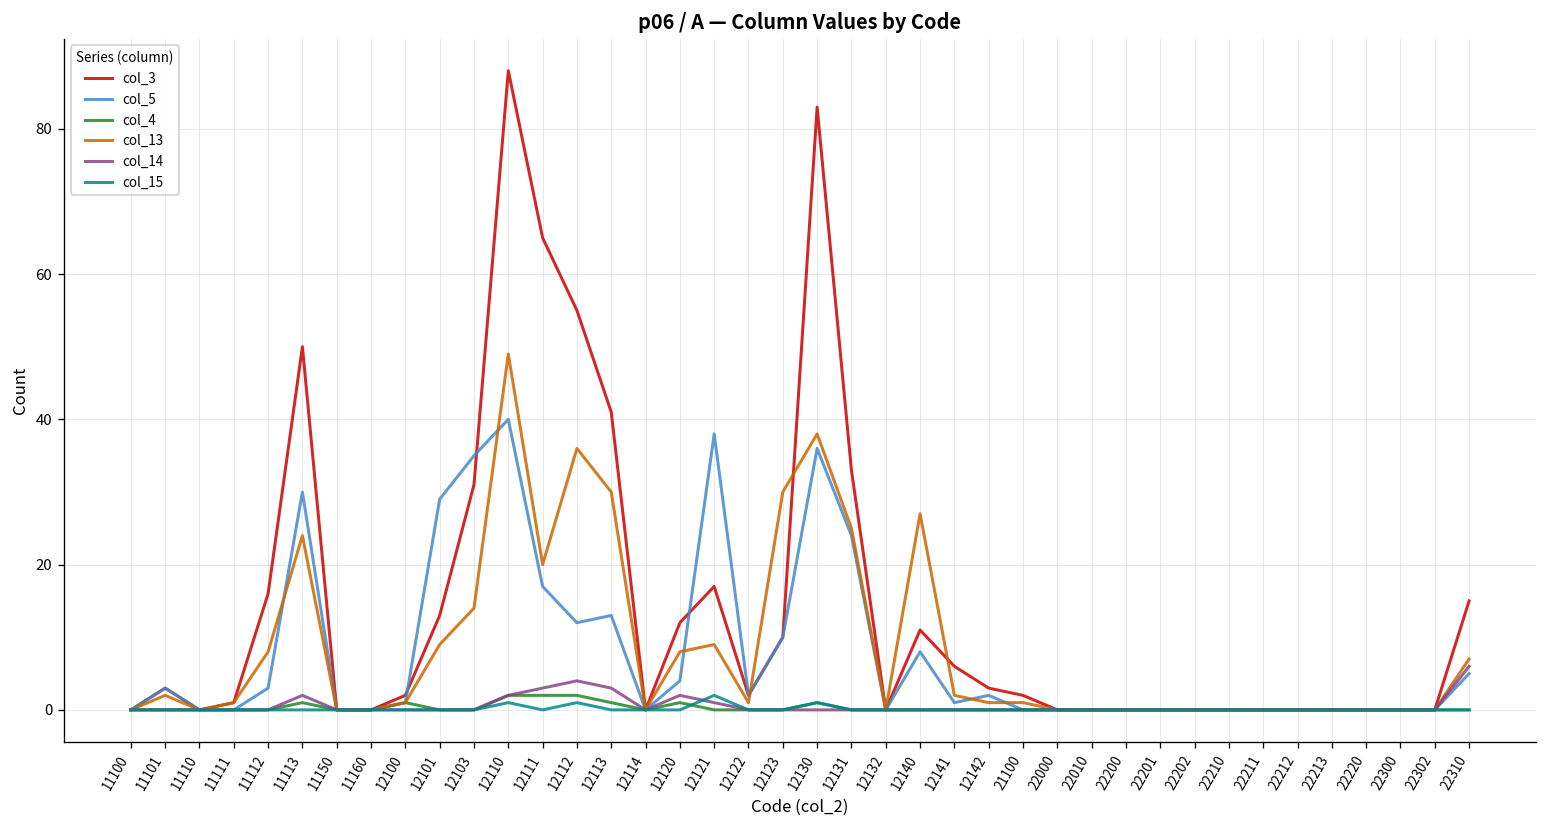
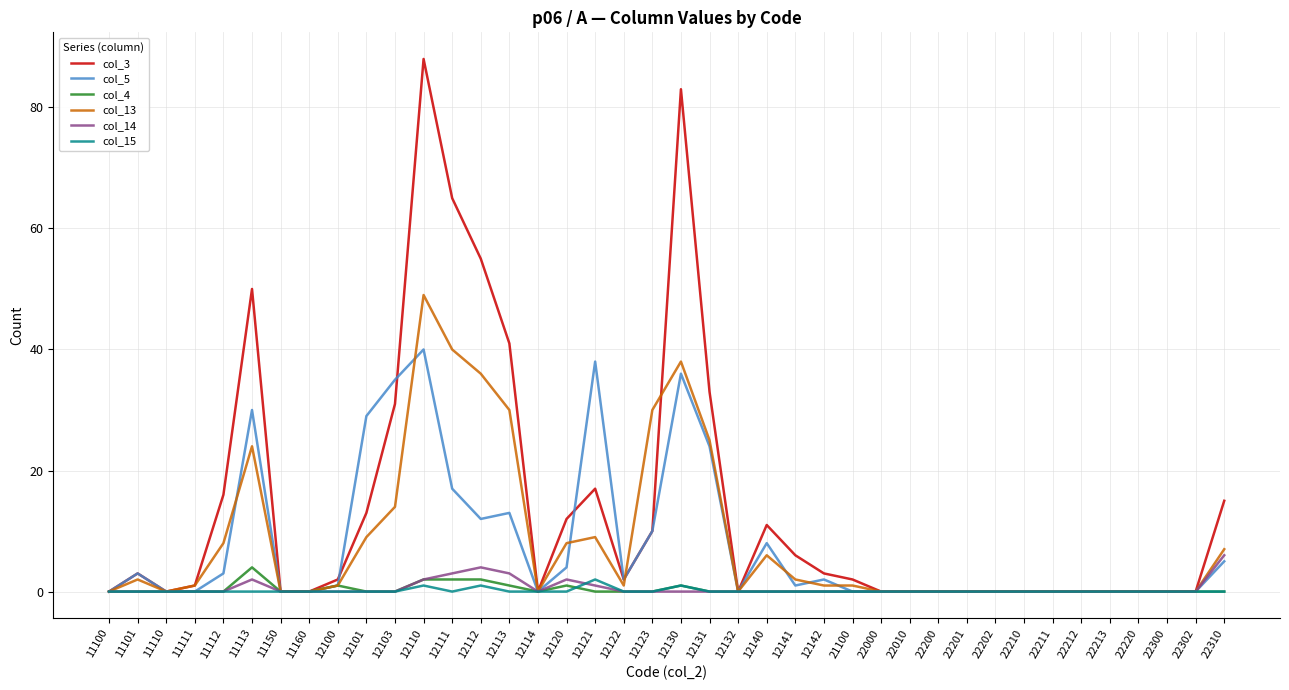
  {
    "col_3": {
      "11112": 16,
      "11113": 50,
      "12100": 2,
      "12101": 13,
      "12103": 31,
      "12110": 88,
      "12111": 65,
      "12112": 55,
      "12113": 41,
      "12120": 12,
      "12121": 17,
      "12130": 83,
      "12131": 33,
      "12140": 11,
      "12141": 6,
      "12142": 3,
      "21100": 2,
      "22310": 15
    },
    "col_5": {
      "11112": 3,
      "11113": 30,
      "12101": 29,
      "12103": 35,
      "12110": 40,
      "12111": 17,
      "12112": 12,
      "12113": 13,
      "12120": 4,
      "12121": 38,
      "12130": 36,
      "12131": 24,
      "12140": 8,
      "12141": 1,
      "12142": 2,
      "22310": 5
    },
    "col_4": {
-     "11113": 1,
+     "11113": 4,
      "12111": 2,
      "12112": 2,
      "12113": 1,
      "12120": 1,
      "12121": 0
    },
    "col_13": {
      "11101": 2,
      "11112": 8,
      "11113": 24,
      "12101": 9,
      "12103": 14,
      "12110": 49,
-     "12111": 20,
+     "12111": 40,
      "12112": 36,
      "12113": 30,
      "12120": 8,
      "12121": 9,
      "12122": 1,
      "12123": 30,
      "12130": 38,
      "12131": 25,
-     "12140": 27,
+     "12140": 6,
      "12141": 2,
      "12142": 1,
      "21100": 1,
      "22310": 7
    },
    "col_14": {
      "11113": 2,
      "12111": 3,
      "12112": 4,
      "12113": 3,
      "12120": 2,
      "12121": 1,
      "12130": 0,
      "22310": 6
    },
    "col_15": {
      "11113": 0,
      "12110": 1,
      "12111": 0,
      "12112": 1,
      "12113": 0,
      "12120": 0,
      "12121": 2
    }
  }
